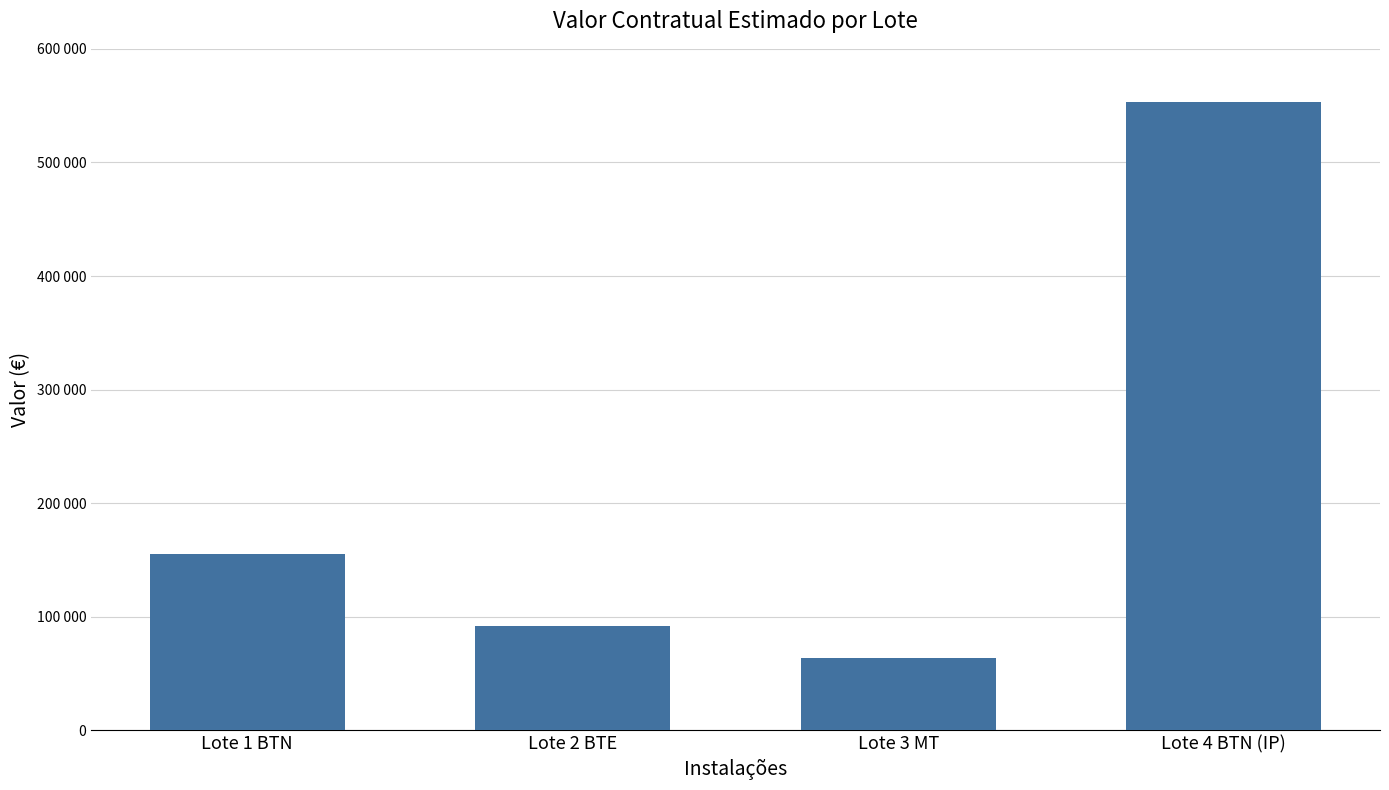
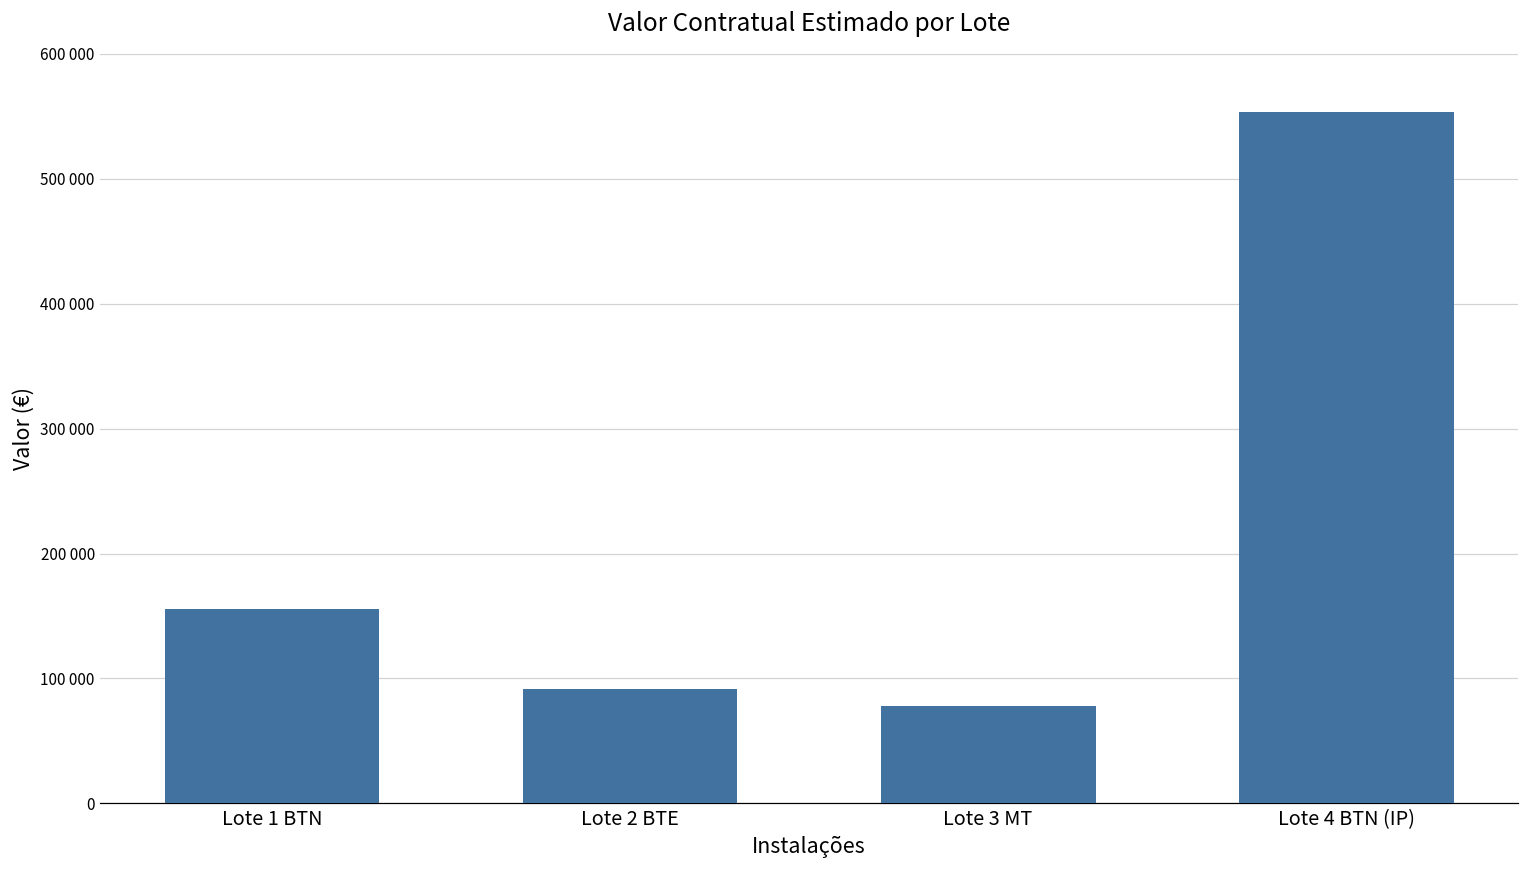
  {
    "Lote 1 BTN": 155000,
    "Lote 2 BTE": 92000,
-   "Lote 3 MT": 63000,
+   "Lote 3 MT": 78000,
    "Lote 4 BTN (IP)": 553000
  }
